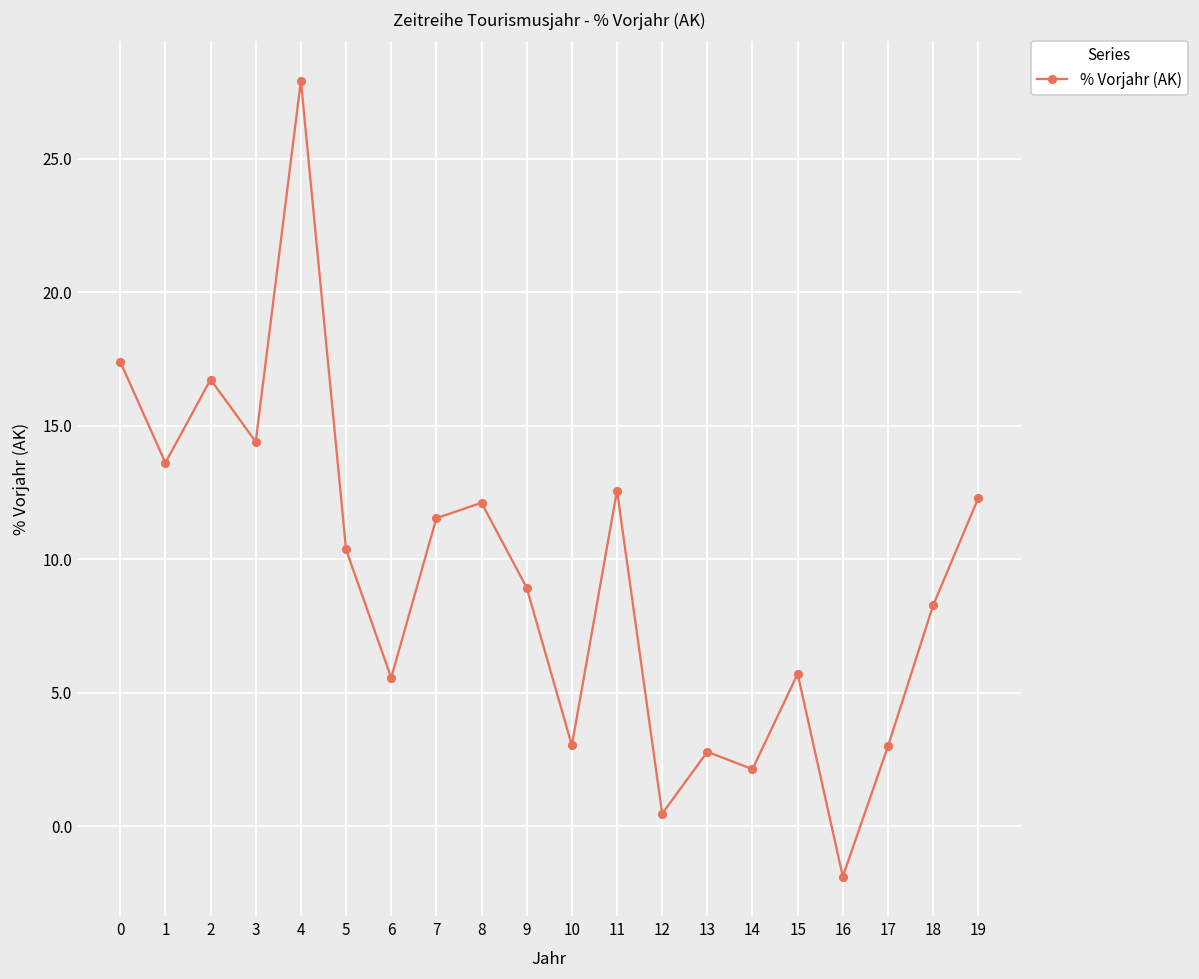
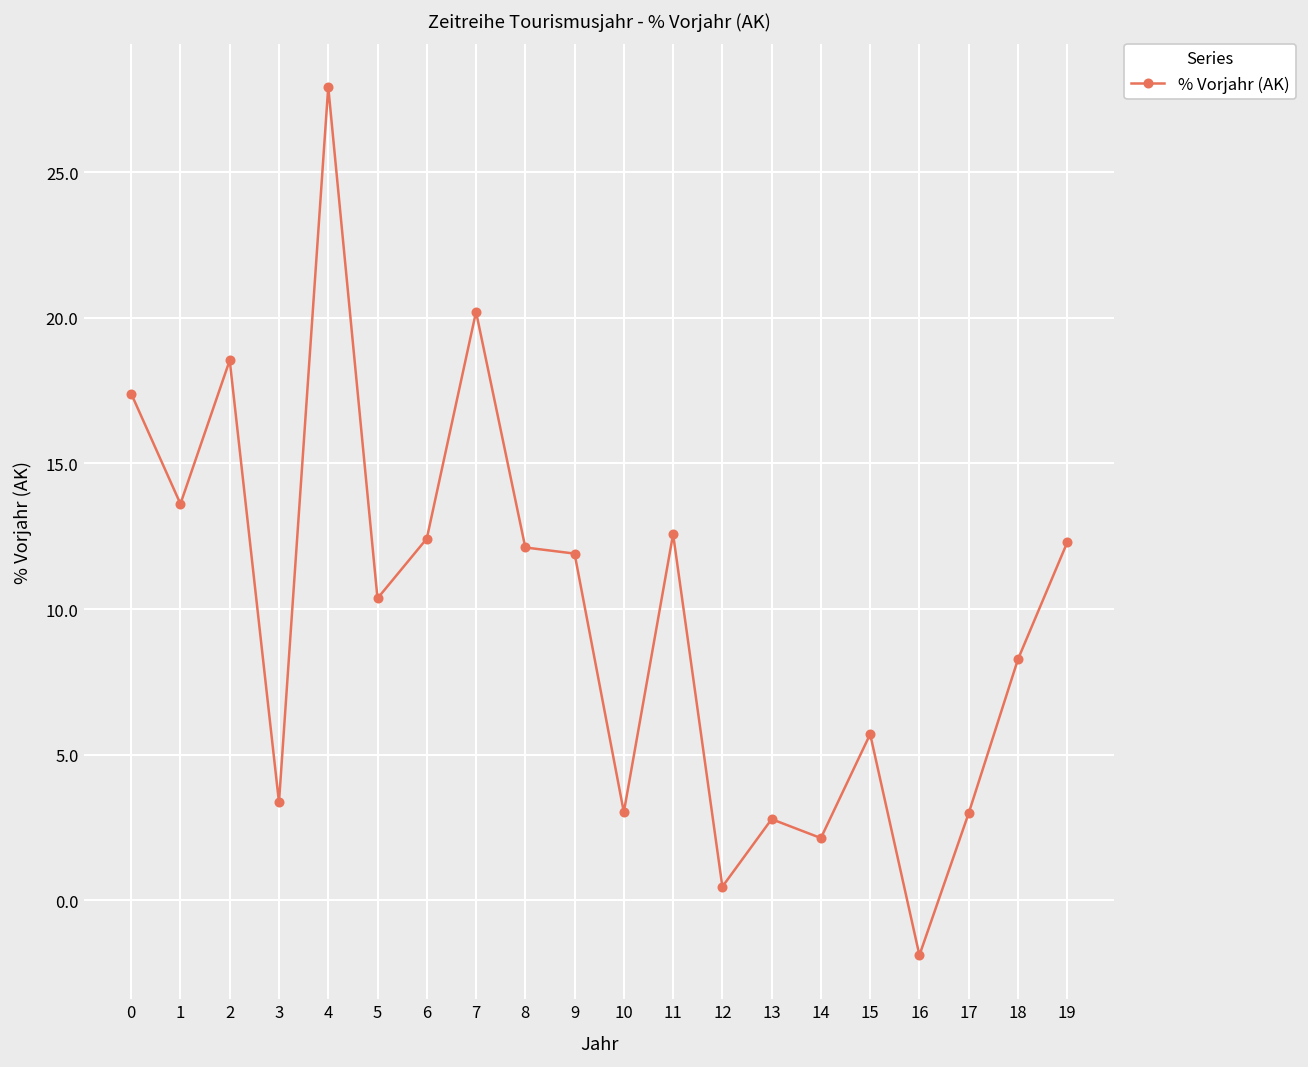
  {
    "0": 17.4,
    "1": 13.6,
-   "2": 16.7,
-   "3": 14.4,
+   "2": 18.5,
+   "3": 3.4,
    "4": 27.9,
    "5": 10.4,
-   "6": 5.6,
-   "7": 11.5,
+   "6": 12.4,
+   "7": 20.2,
    "8": 12.1,
-   "9": 8.9,
+   "9": 11.9,
    "10": 3.0,
    "11": 12.6,
    "12": 0.5,
    "13": 2.8,
    "14": 2.1,
    "15": 5.7,
    "16": -1.9,
    "17": 3.0,
    "18": 8.3,
    "19": 12.3
  }
